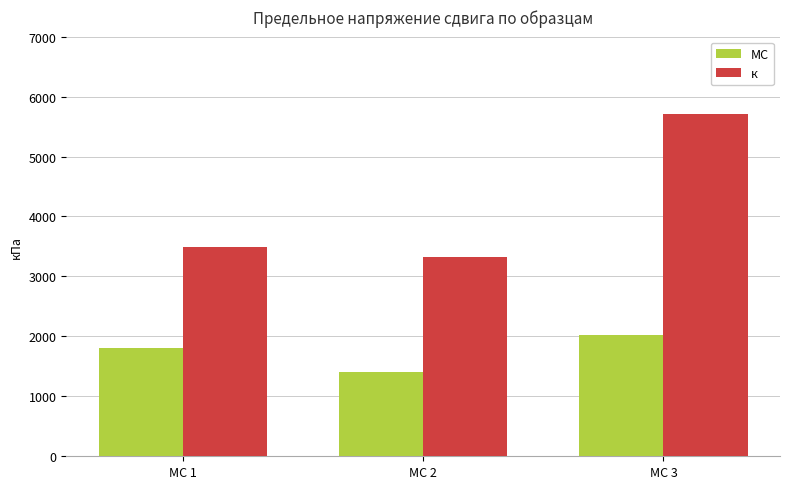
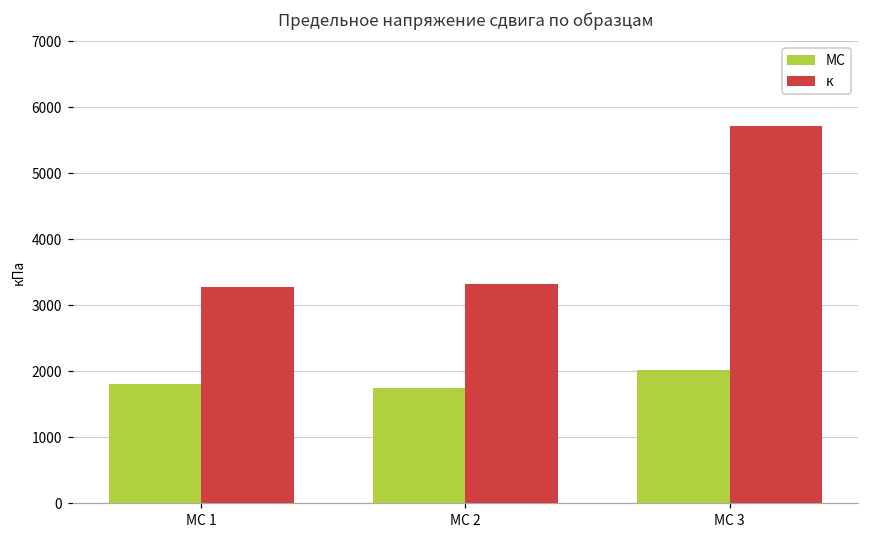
  {
    "МС": {
      "МС 1": 1800,
-     "МС 2": 1400,
+     "МС 2": 1700,
      "МС 3": 2000
    },
    "к": {
-     "МС 1": 3500,
+     "МС 1": 3300,
      "МС 2": 3300,
      "МС 3": 5700
    }
  }
